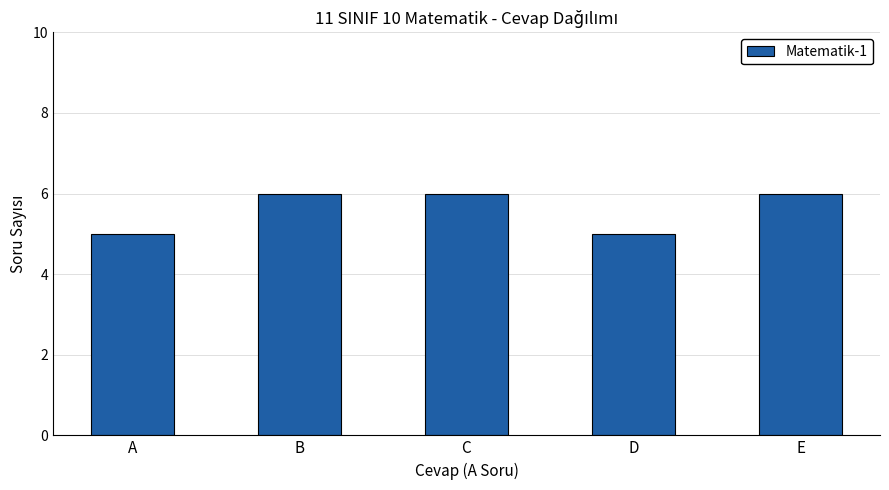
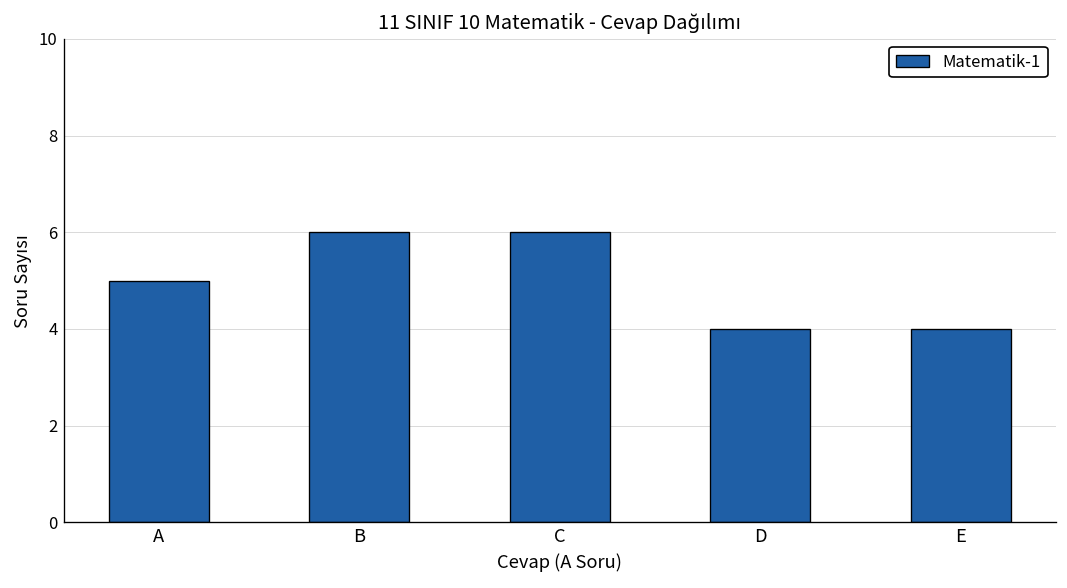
  {
    "A": 5,
    "B": 6,
    "C": 6,
-   "D": 5,
-   "E": 6
+   "D": 4,
+   "E": 4
  }
